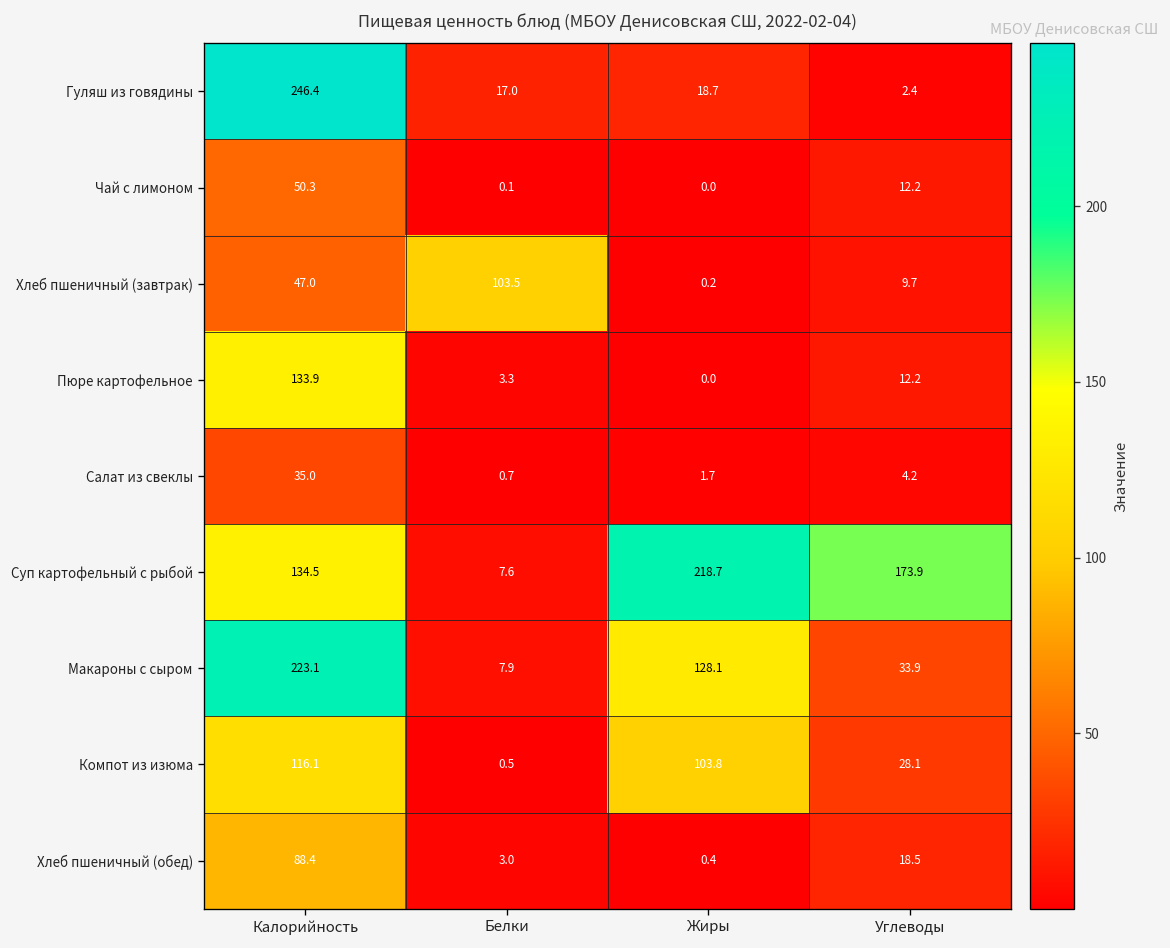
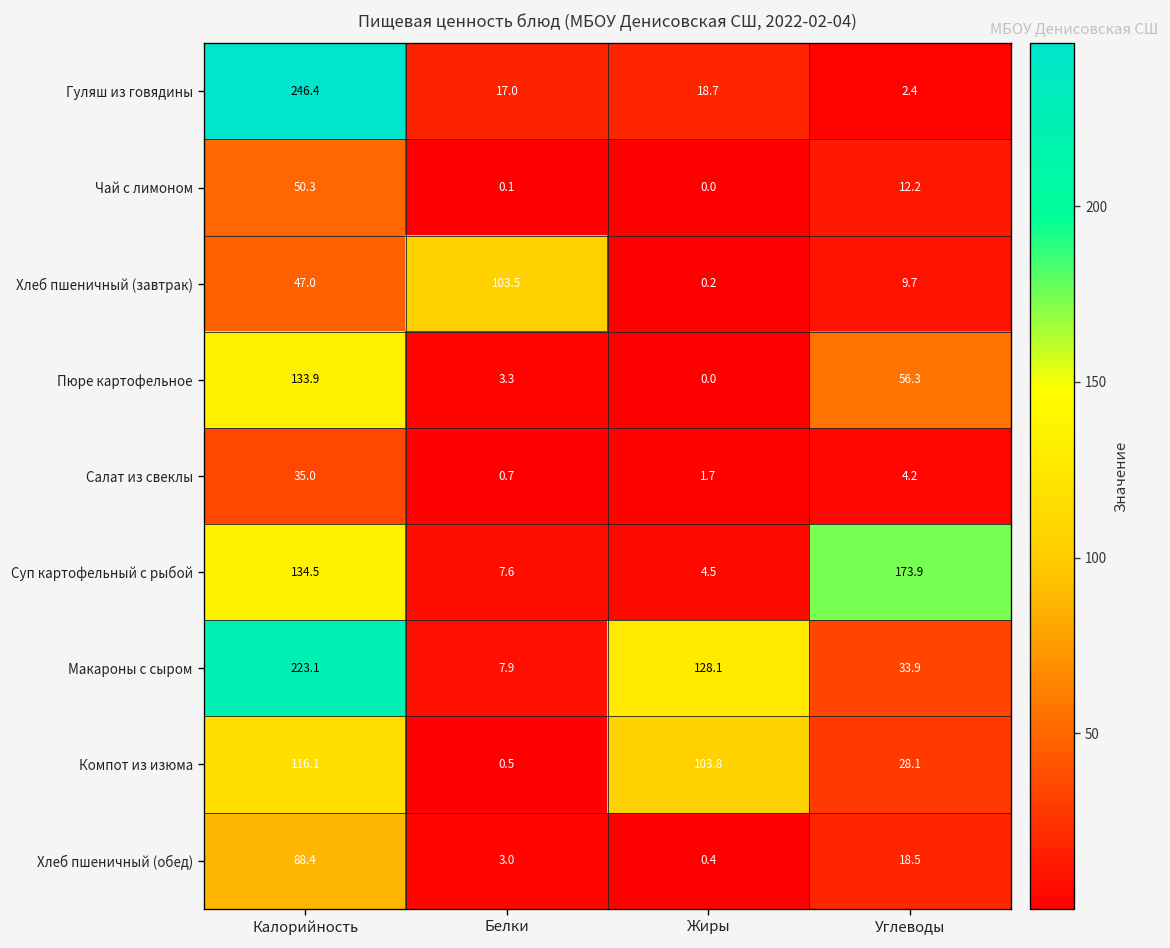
  {
    "Гуляш из говядины": {
      "Калорийность": 246.4,
      "Белки": 17.0,
      "Жиры": 18.7,
      "Углеводы": 2.4
    },
    "Чай с лимоном": {
      "Калорийность": 50.3,
      "Белки": 0.1,
      "Жиры": 0.0,
      "Углеводы": 12.2
    },
    "Хлеб пшеничный (завтрак)": {
      "Калорийность": 47.0,
      "Белки": 103.5,
      "Жиры": 0.2,
      "Углеводы": 9.7
    },
    "Пюре картофельное": {
      "Калорийность": 133.9,
      "Белки": 3.3,
      "Жиры": 0.0,
-     "Углеводы": 12.2
+     "Углеводы": 56.3
    },
    "Салат из свеклы": {
      "Калорийность": 35.0,
      "Белки": 0.7,
      "Жиры": 1.7,
      "Углеводы": 4.2
    },
    "Суп картофельный с рыбой": {
      "Калорийность": 134.5,
      "Белки": 7.6,
-     "Жиры": 218.7,
+     "Жиры": 4.5,
      "Углеводы": 173.9
    },
    "Макароны с сыром": {
      "Калорийность": 223.1,
      "Белки": 7.9,
      "Жиры": 128.1,
      "Углеводы": 33.9
    },
    "Компот из изюма": {
      "Калорийность": 116.1,
      "Белки": 0.5,
      "Жиры": 103.8,
      "Углеводы": 28.1
    },
    "Хлеб пшеничный (обед)": {
      "Калорийность": 88.4,
      "Белки": 3.0,
      "Жиры": 0.4,
      "Углеводы": 18.5
    }
  }
